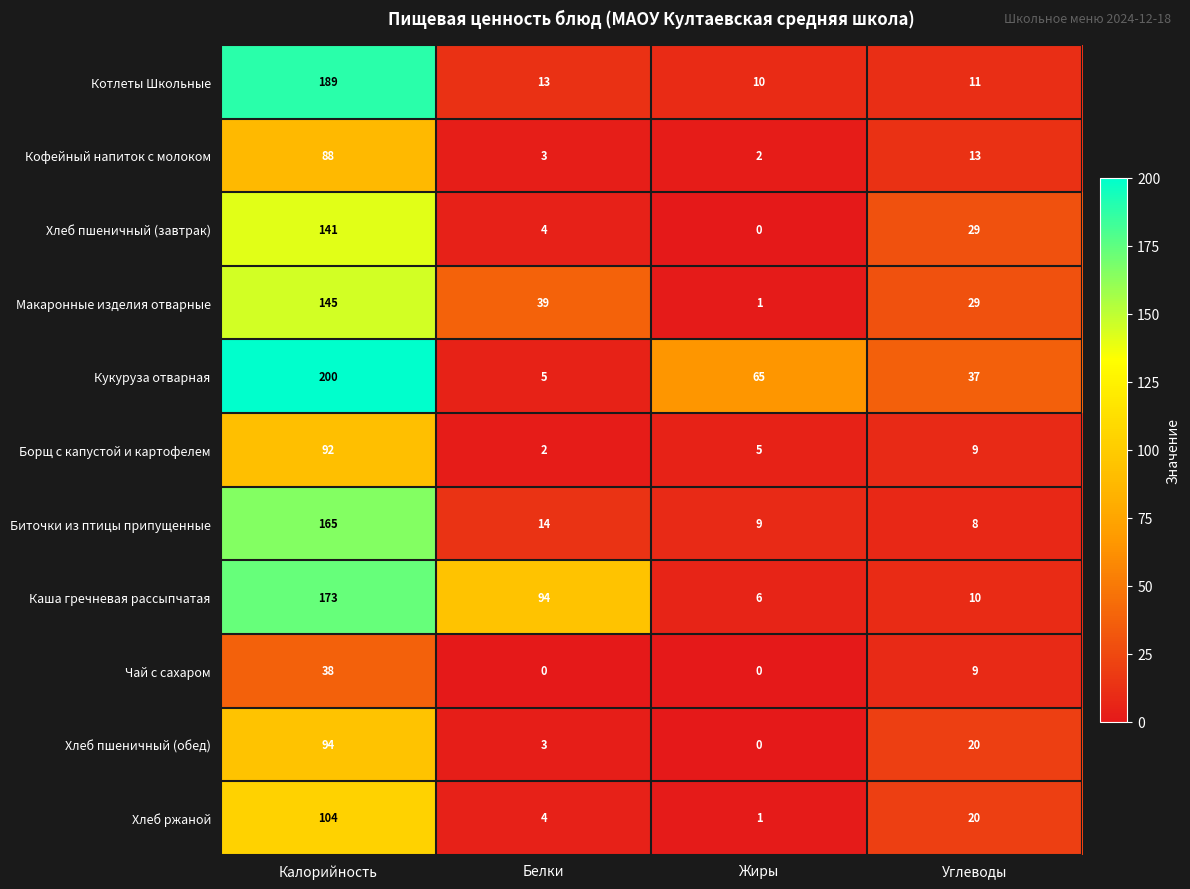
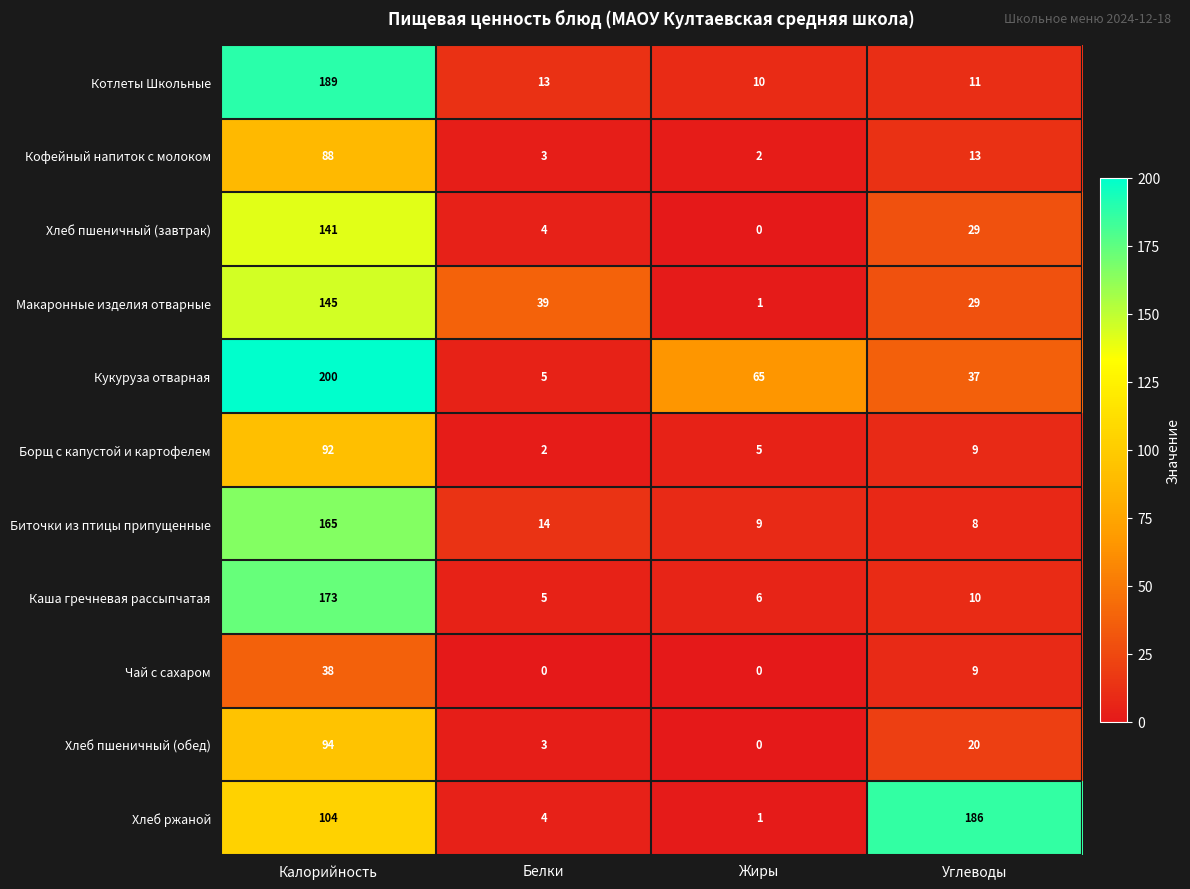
  {
    "Котлеты Школьные": {
      "Калорийность": 189,
      "Белки": 13,
      "Жиры": 10,
      "Углеводы": 11
    },
    "Кофейный напиток с молоком": {
      "Калорийность": 88,
      "Белки": 3,
      "Жиры": 2,
      "Углеводы": 13
    },
    "Хлеб пшеничный (завтрак)": {
      "Калорийность": 141,
      "Белки": 4,
      "Жиры": 0,
      "Углеводы": 29
    },
    "Макаронные изделия отварные": {
      "Калорийность": 145,
      "Белки": 39,
      "Жиры": 1,
      "Углеводы": 29
    },
    "Кукуруза отварная": {
      "Калорийность": 200,
      "Белки": 5,
      "Жиры": 65,
      "Углеводы": 37
    },
    "Борщ с капустой и картофелем": {
      "Калорийность": 92,
      "Белки": 2,
      "Жиры": 5,
      "Углеводы": 9
    },
    "Биточки из птицы припущенные": {
      "Калорийность": 165,
      "Белки": 14,
      "Жиры": 9,
      "Углеводы": 8
    },
    "Каша гречневая рассыпчатая": {
      "Калорийность": 173,
-     "Белки": 94,
+     "Белки": 5,
      "Жиры": 6,
      "Углеводы": 10
    },
    "Чай с сахаром": {
      "Калорийность": 38,
      "Белки": 0,
      "Жиры": 0,
      "Углеводы": 9
    },
    "Хлеб пшеничный (обед)": {
      "Калорийность": 94,
      "Белки": 3,
      "Жиры": 0,
      "Углеводы": 20
    },
    "Хлеб ржаной": {
      "Калорийность": 104,
      "Белки": 4,
      "Жиры": 1,
-     "Углеводы": 20
+     "Углеводы": 186
    }
  }
